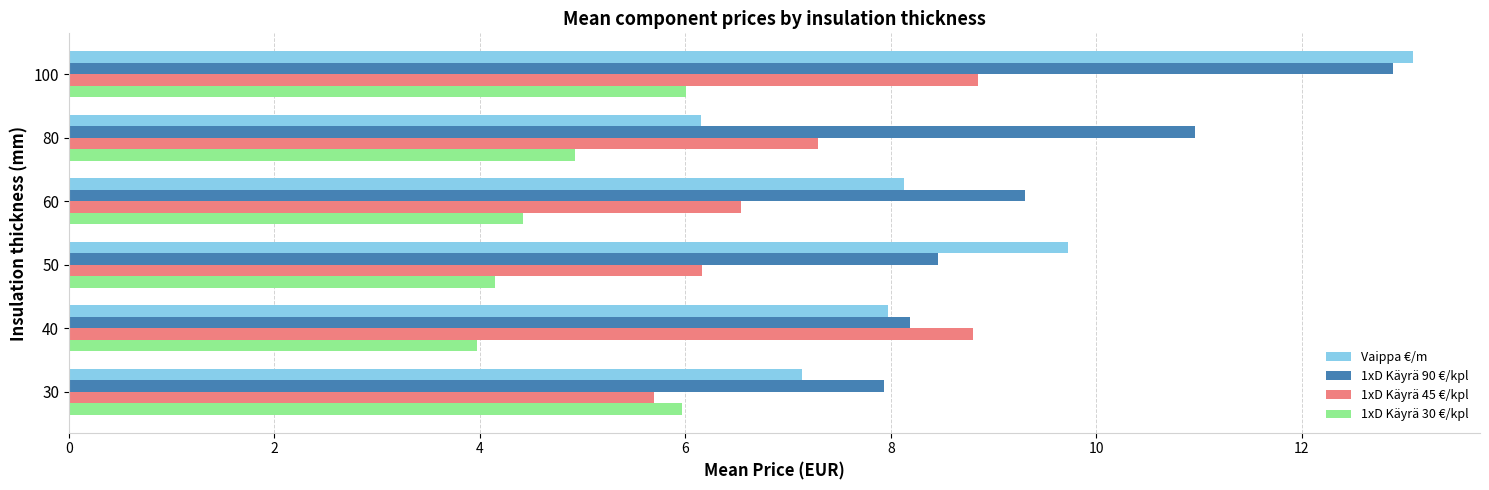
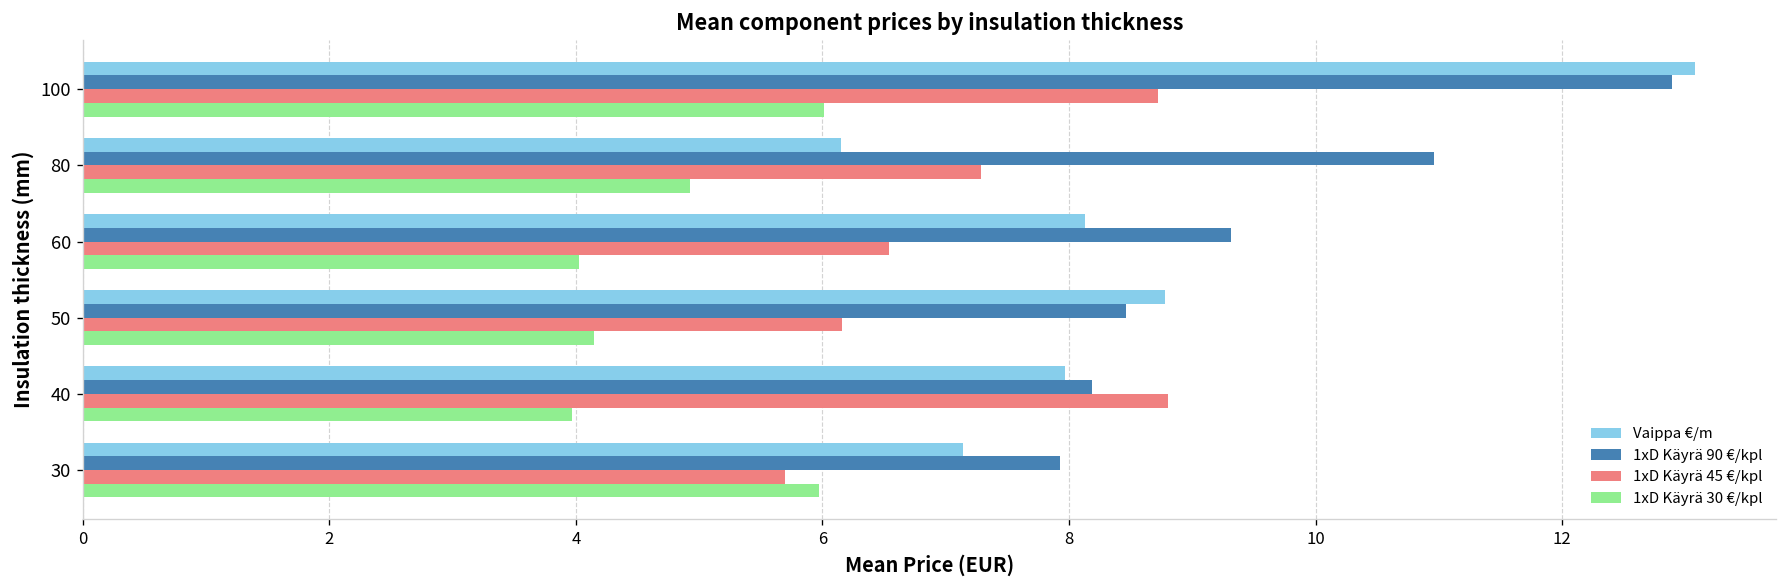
  {
    "Vaippa €/m": {
      "100": 13.08,
      "80": 6.15,
      "60": 8.13,
-     "50": 9.72,
+     "50": 8.78,
      "40": 7.97,
      "30": 7.14
    },
    "1xD Käyrä 90 €/kpl": {
      "100": 12.89,
      "80": 10.96,
      "60": 9.31,
      "50": 8.46,
      "40": 8.19,
      "30": 7.93
    },
    "1xD Käyrä 45 €/kpl": {
-     "100": 8.85,
+     "100": 8.72,
      "80": 7.29,
      "60": 6.54,
      "50": 6.16,
      "40": 8.80,
      "30": 5.70
    },
    "1xD Käyrä 30 €/kpl": {
      "100": 6.01,
      "80": 4.93,
-     "60": 4.42,
+     "60": 4.03,
      "50": 4.15,
      "40": 3.97,
      "30": 5.97
    }
  }
